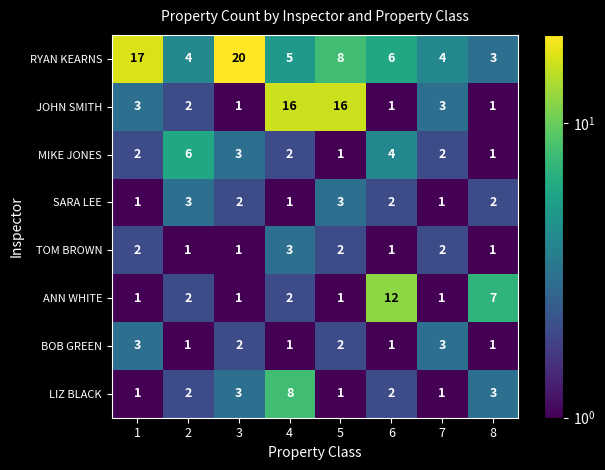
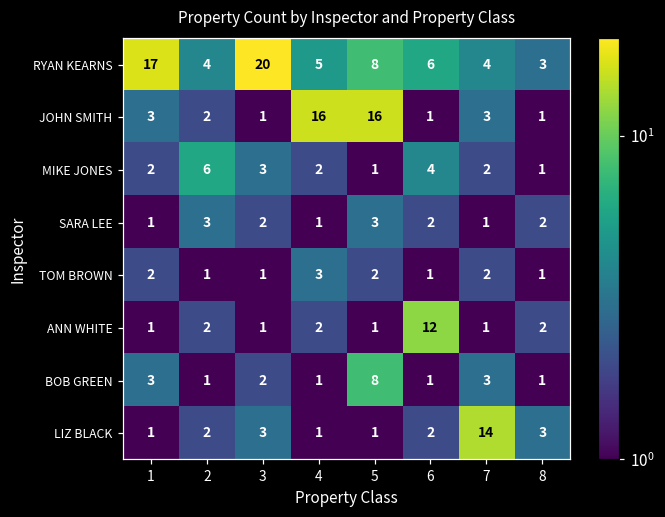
  {
    "RYAN KEARNS": {
      "1": 17,
      "2": 4,
      "3": 20,
      "4": 5,
      "5": 8,
      "6": 6,
      "7": 4,
      "8": 3
    },
    "JOHN SMITH": {
      "1": 3,
      "2": 2,
      "3": 1,
      "4": 16,
      "5": 16,
      "6": 1,
      "7": 3,
      "8": 1
    },
    "MIKE JONES": {
      "1": 2,
      "2": 6,
      "3": 3,
      "4": 2,
      "5": 1,
      "6": 4,
      "7": 2,
      "8": 1
    },
    "SARA LEE": {
      "1": 1,
      "2": 3,
      "3": 2,
      "4": 1,
      "5": 3,
      "6": 2,
      "7": 1,
      "8": 2
    },
    "TOM BROWN": {
      "1": 2,
      "2": 1,
      "3": 1,
      "4": 3,
      "5": 2,
      "6": 1,
      "7": 2,
      "8": 1
    },
    "ANN WHITE": {
      "1": 1,
      "2": 2,
      "3": 1,
      "4": 2,
      "5": 1,
      "6": 12,
      "7": 1,
-     "8": 7
+     "8": 2
    },
    "BOB GREEN": {
      "1": 3,
      "2": 1,
      "3": 2,
      "4": 1,
-     "5": 2,
+     "5": 8,
      "6": 1,
      "7": 3,
      "8": 1
    },
    "LIZ BLACK": {
      "1": 1,
      "2": 2,
      "3": 3,
-     "4": 8,
+     "4": 1,
      "5": 1,
      "6": 2,
-     "7": 1,
+     "7": 14,
      "8": 3
    }
  }
